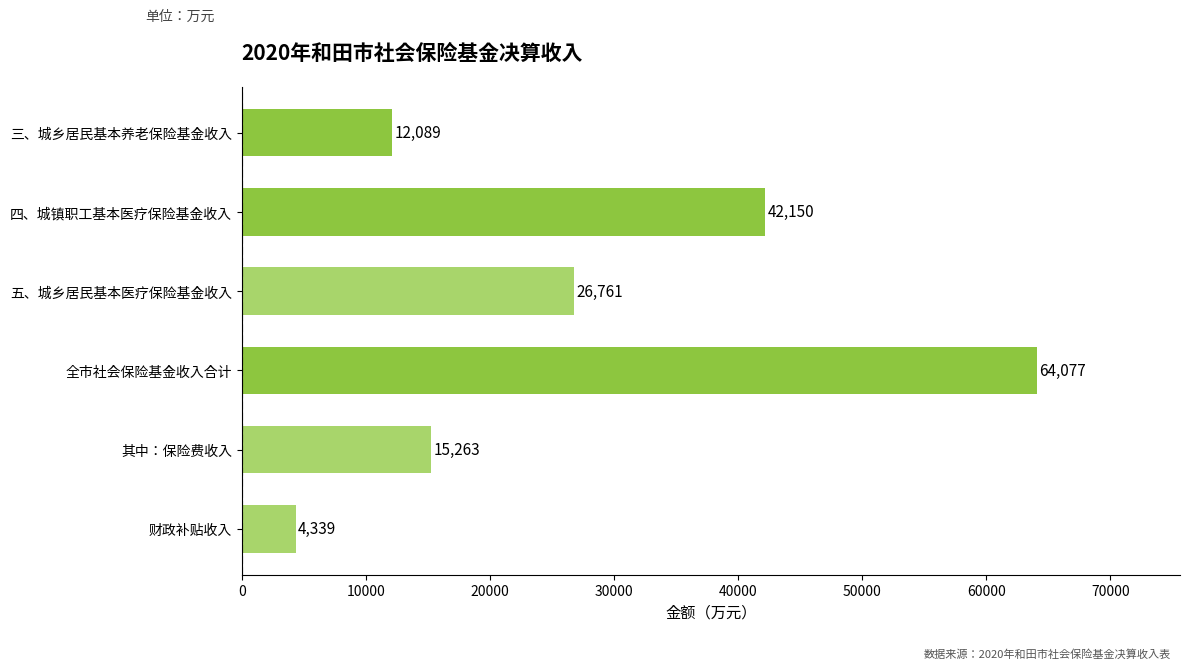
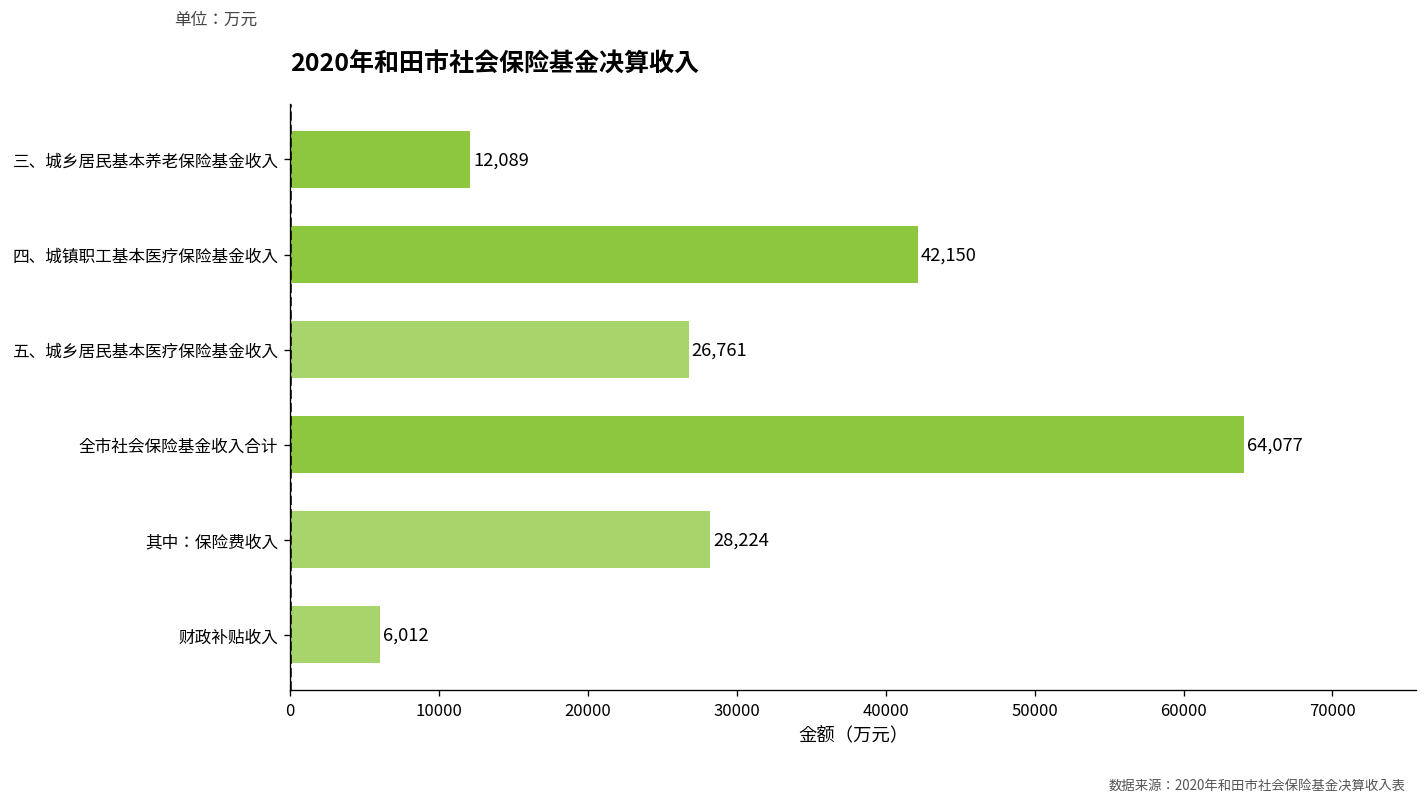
  {
    "三、城乡居民基本养老保险基金收入": "12,089",
    "四、城镇职工基本医疗保险基金收入": "42,150",
    "五、城乡居民基本医疗保险基金收入": "26,761",
    "全市社会保险基金收入合计": "64,077",
-   "其中：保险费收入": "15,263",
-   "财政补贴收入": "4,339"
+   "其中：保险费收入": "28,224",
+   "财政补贴收入": "6,012"
  }
